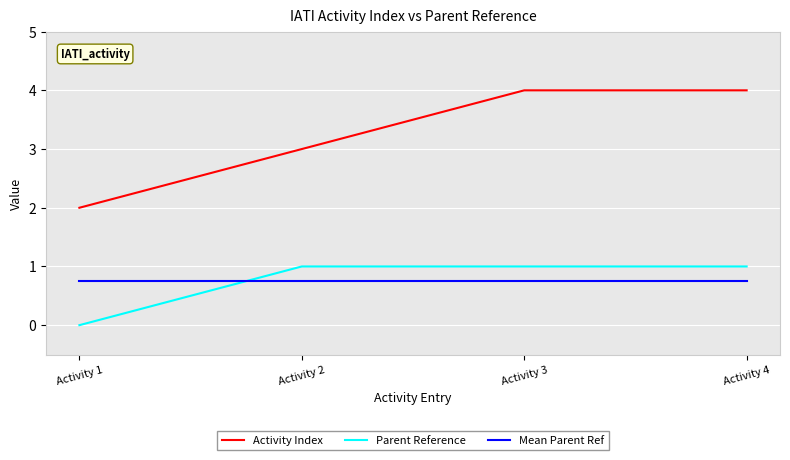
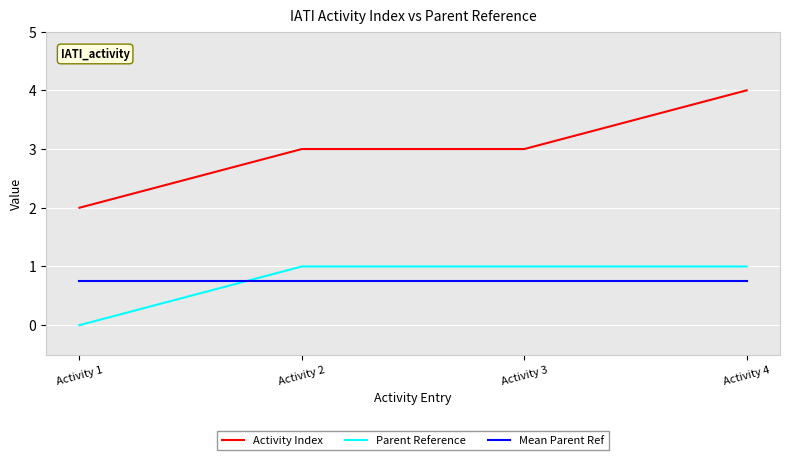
  {
    "Activity Index": {
      "Activity 1": 2,
      "Activity 2": 3,
-     "Activity 3": 4,
+     "Activity 3": 3,
      "Activity 4": 4
    },
    "Parent Reference": {
      "Activity 1": 0,
      "Activity 2": 1,
      "Activity 3": 1,
      "Activity 4": 1
    },
    "Mean Parent Ref": {
      "Activity 1": 0.8,
      "Activity 2": 0.8,
      "Activity 3": 0.8,
      "Activity 4": 0.8
    }
  }
